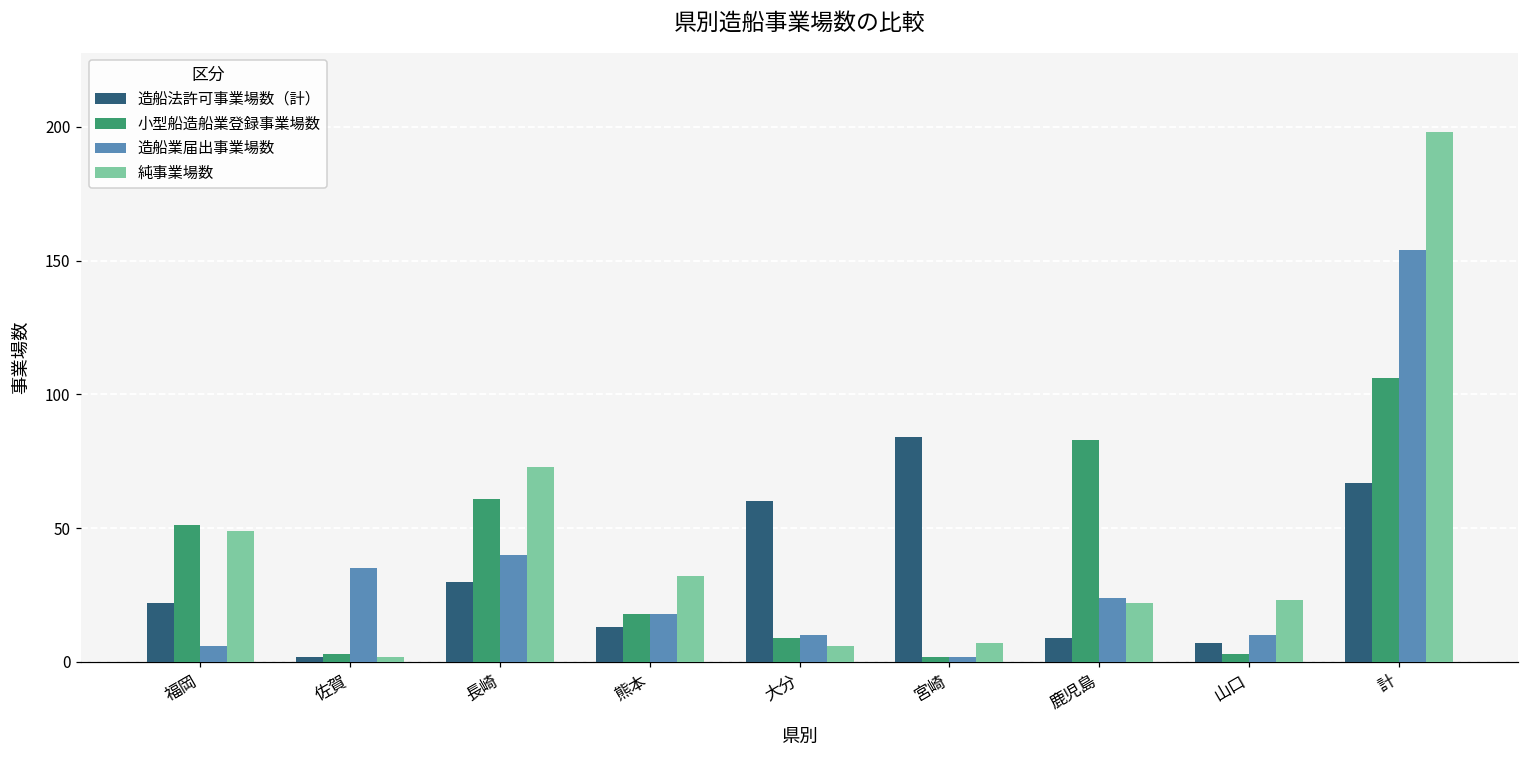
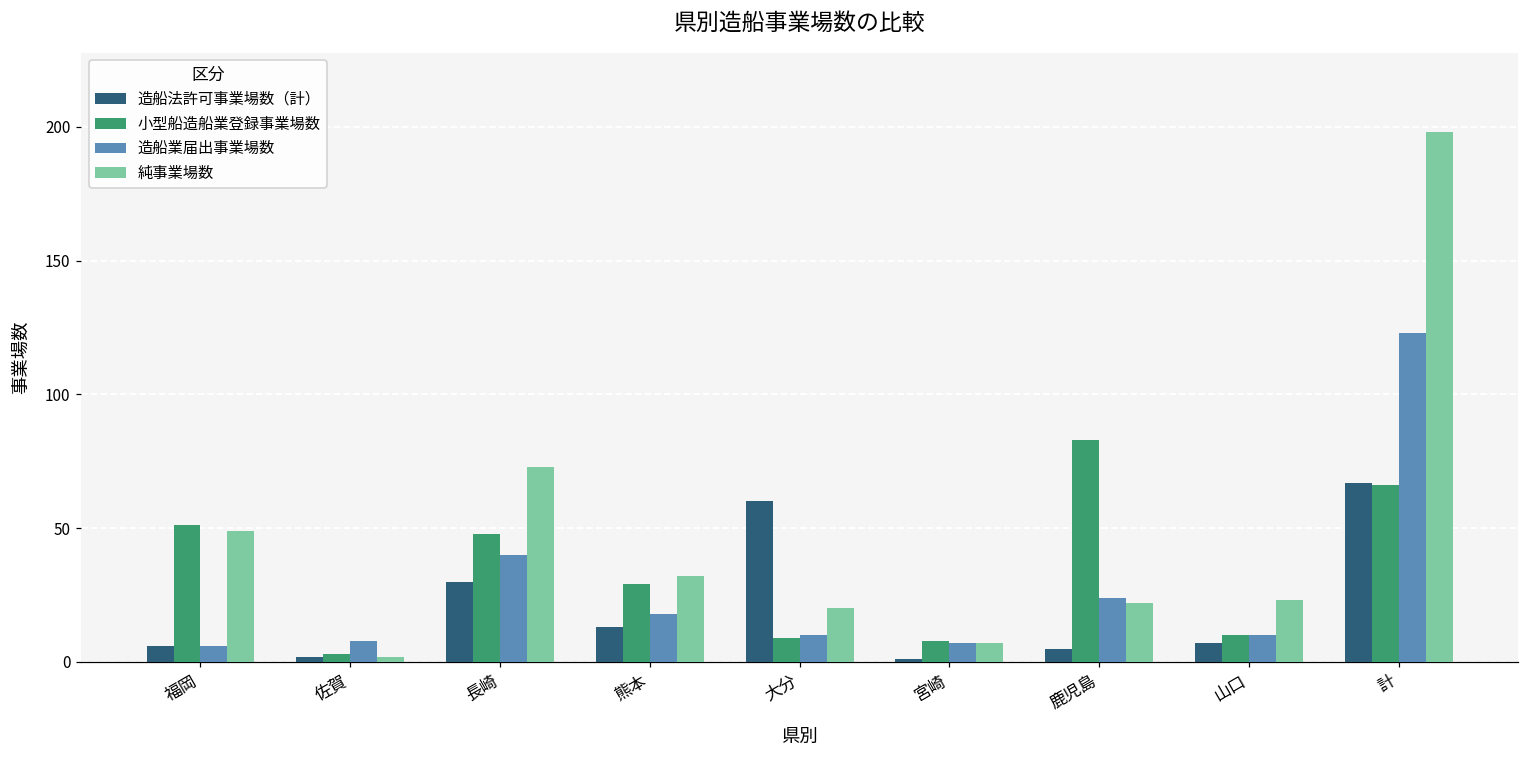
  {
    "造船法許可事業場数（計）": {
-     "福岡": 22,
+     "福岡": 6,
      "佐賀": 2,
      "長崎": 30,
      "熊本": 13,
      "大分": 60,
-     "宮崎": 84,
-     "鹿児島": 9,
+     "宮崎": 1,
+     "鹿児島": 5,
      "山口": 7,
      "計": 67
    },
    "小型船造船業登録事業場数": {
      "福岡": 51,
      "佐賀": 3,
-     "長崎": 61,
-     "熊本": 18,
+     "長崎": 48,
+     "熊本": 29,
      "大分": 9,
-     "宮崎": 2,
+     "宮崎": 8,
      "鹿児島": 83,
-     "山口": 3,
-     "計": 106
+     "山口": 10,
+     "計": 66
    },
    "造船業届出事業場数": {
      "福岡": 6,
-     "佐賀": 35,
+     "佐賀": 8,
      "長崎": 40,
      "熊本": 18,
      "大分": 10,
-     "宮崎": 2,
+     "宮崎": 7,
      "鹿児島": 24,
      "山口": 10,
-     "計": 154
+     "計": 123
    },
    "純事業場数": {
      "福岡": 49,
      "佐賀": 2,
      "長崎": 73,
      "熊本": 32,
-     "大分": 6,
+     "大分": 20,
      "宮崎": 7,
      "鹿児島": 22,
      "山口": 23,
      "計": 198
    }
  }
